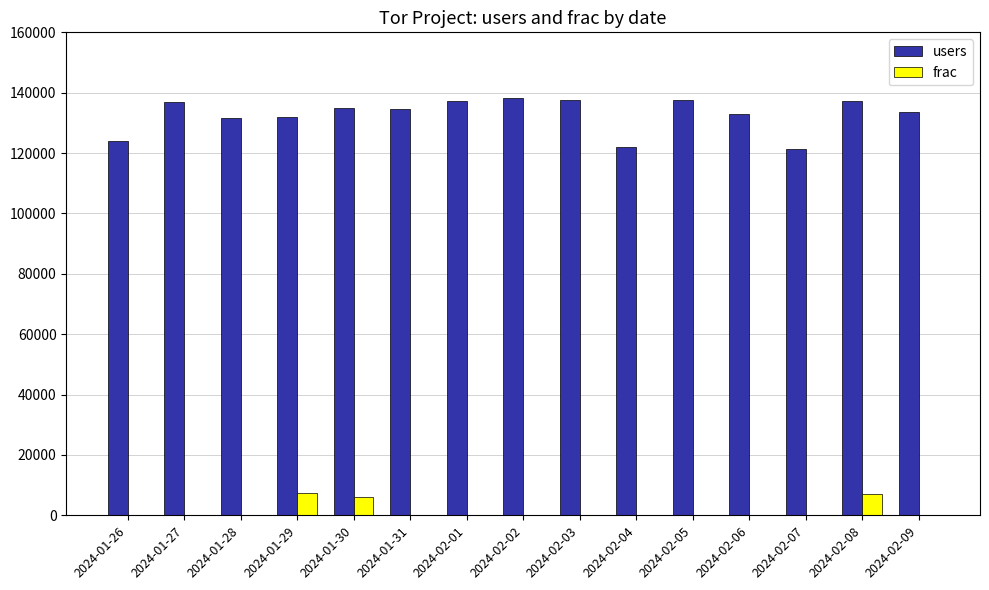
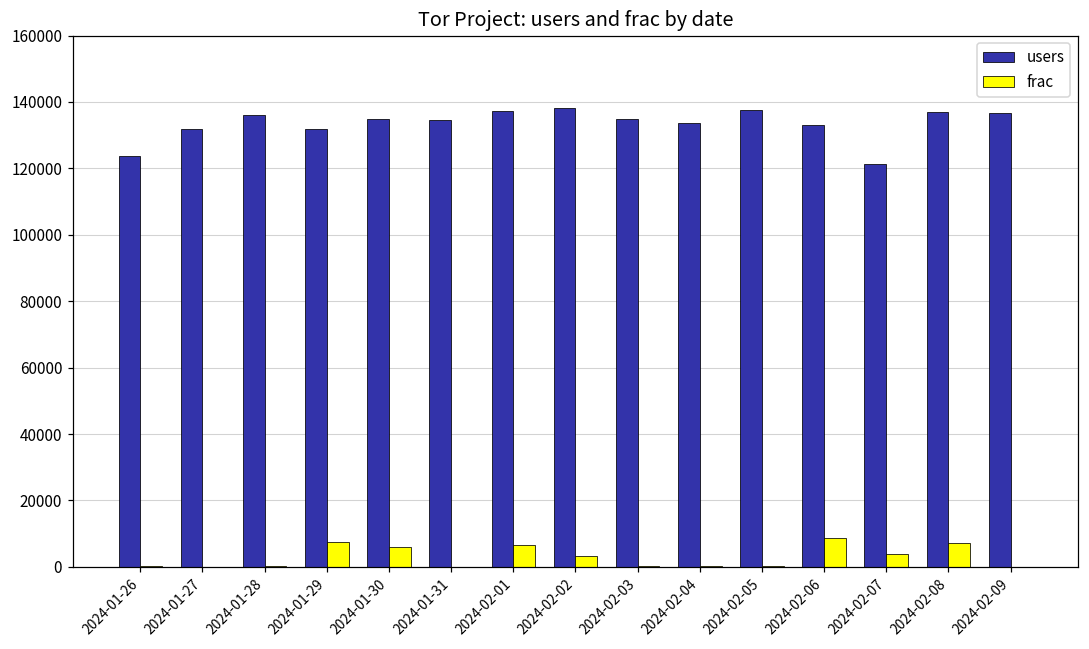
  {
    "users": {
      "2024-01-26": 124000,
-     "2024-01-27": 137000,
-     "2024-01-28": 132000,
+     "2024-01-27": 132000,
+     "2024-01-28": 136000,
      "2024-01-29": 132000,
      "2024-01-30": 135000,
      "2024-01-31": 134000,
      "2024-02-01": 137000,
      "2024-02-02": 138000,
-     "2024-02-03": 138000,
-     "2024-02-04": 122000,
+     "2024-02-03": 135000,
+     "2024-02-04": 134000,
      "2024-02-05": 138000,
      "2024-02-06": 133000,
      "2024-02-07": 121000,
      "2024-02-08": 137000,
-     "2024-02-09": 134000
+     "2024-02-09": 137000
    },
    "frac": {
      "2024-01-29": 7000,
      "2024-01-30": 6000,
-     "2024-02-01": 0,
-     "2024-02-02": 0,
-     "2024-02-06": 0,
-     "2024-02-07": 0,
+     "2024-02-01": 6000,
+     "2024-02-02": 3000,
+     "2024-02-06": 9000,
+     "2024-02-07": 4000,
      "2024-02-08": 7000
    }
  }
